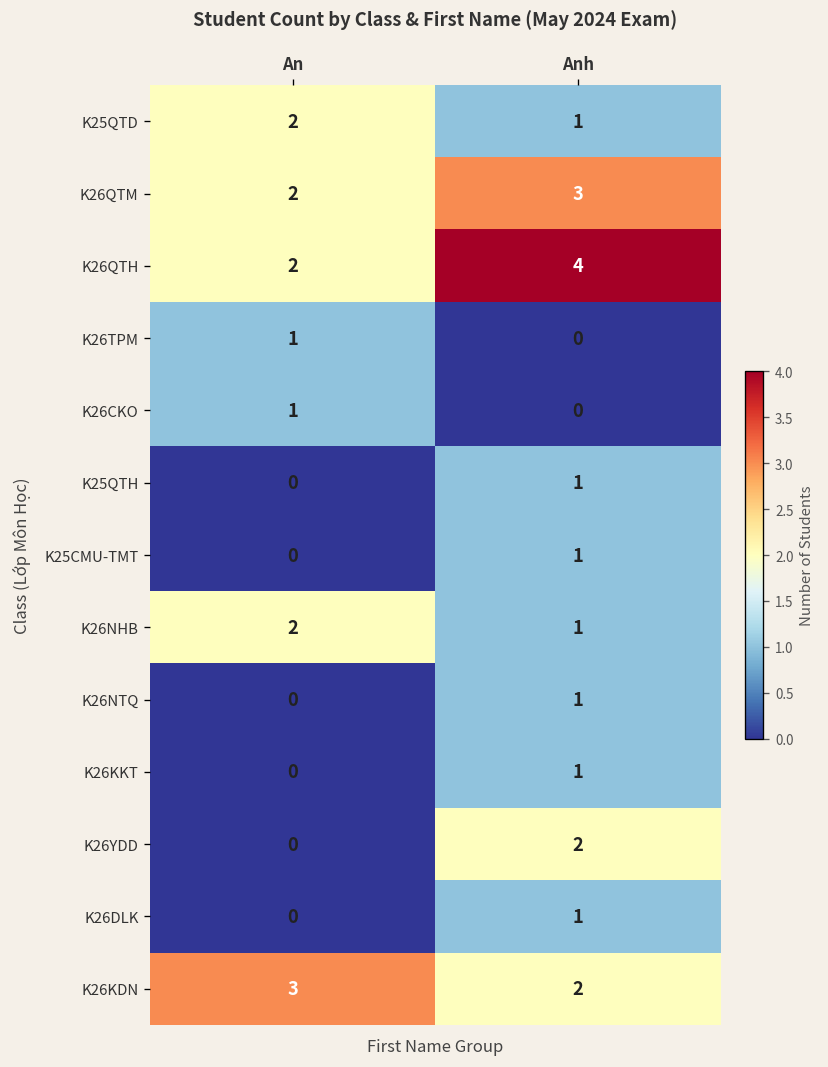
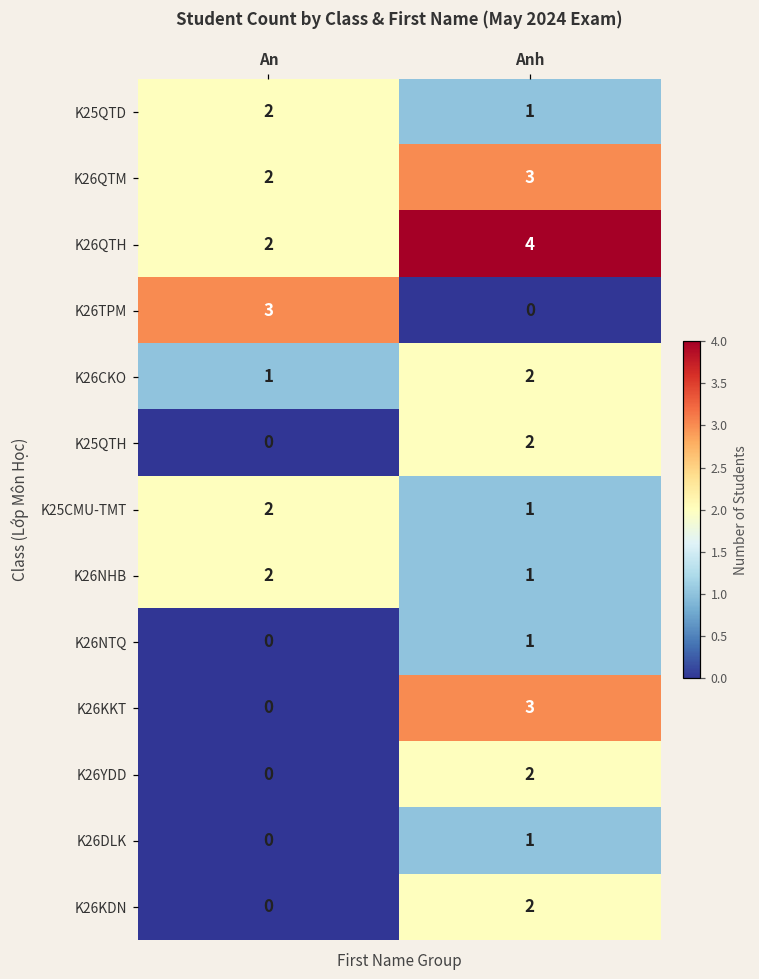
  {
    "K25QTD": {
      "An": 2,
      "Anh": 1
    },
    "K26QTM": {
      "An": 2,
      "Anh": 3
    },
    "K26QTH": {
      "An": 2,
      "Anh": 4
    },
    "K26TPM": {
-     "An": 1,
+     "An": 3,
      "Anh": 0
    },
    "K26CKO": {
      "An": 1,
-     "Anh": 0
+     "Anh": 2
    },
    "K25QTH": {
      "An": 0,
-     "Anh": 1
+     "Anh": 2
    },
    "K25CMU-TMT": {
-     "An": 0,
+     "An": 2,
      "Anh": 1
    },
    "K26NHB": {
      "An": 2,
      "Anh": 1
    },
    "K26NTQ": {
      "An": 0,
      "Anh": 1
    },
    "K26KKT": {
      "An": 0,
-     "Anh": 1
+     "Anh": 3
    },
    "K26YDD": {
      "An": 0,
      "Anh": 2
    },
    "K26DLK": {
      "An": 0,
      "Anh": 1
    },
    "K26KDN": {
-     "An": 3,
+     "An": 0,
      "Anh": 2
    }
  }
